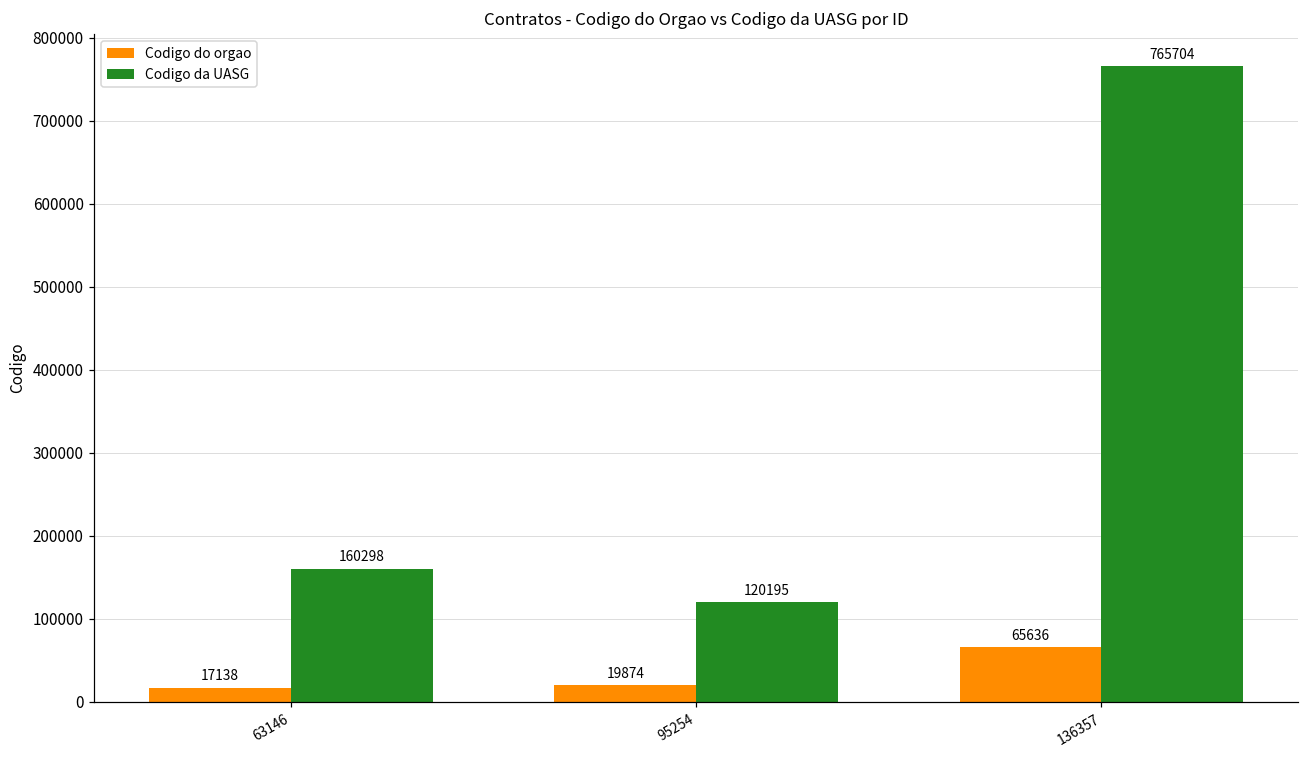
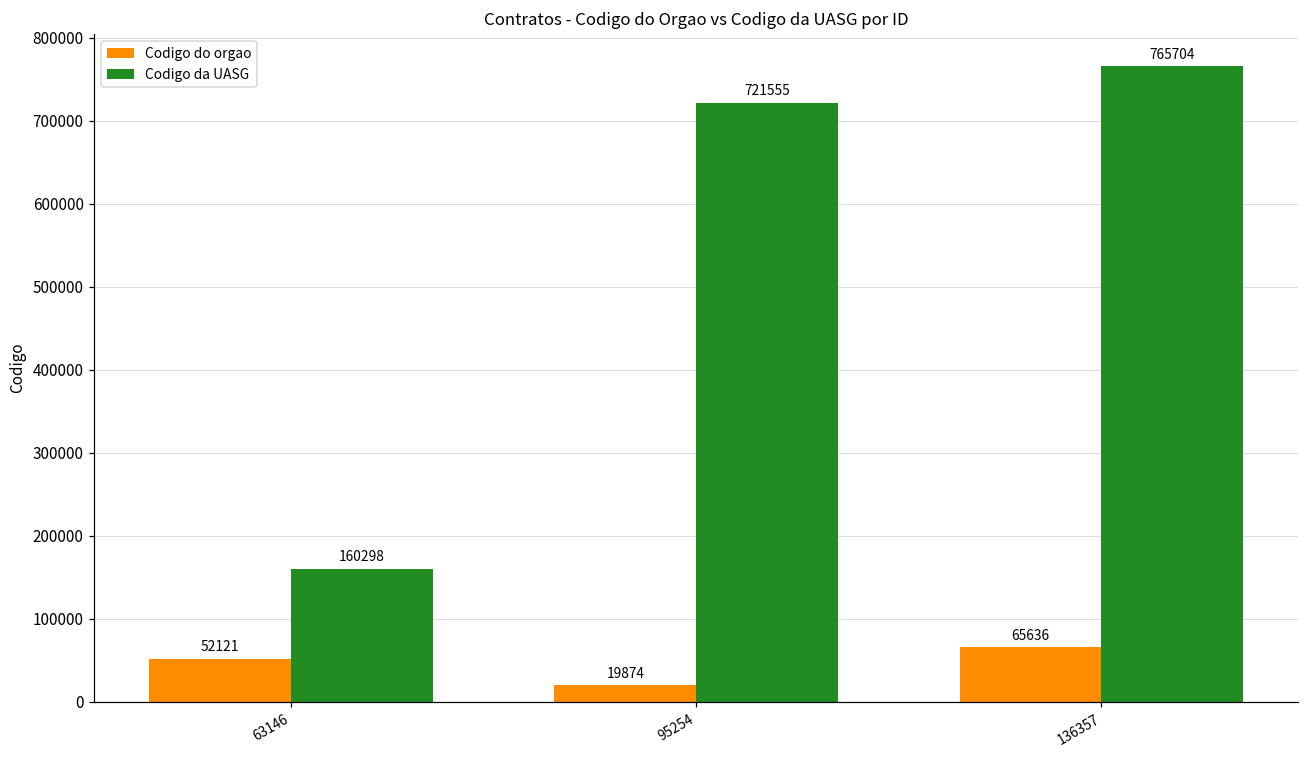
  {
    "Codigo do orgao": {
-     "63146": 17138,
+     "63146": 52121,
      "95254": 19874,
      "136357": 65636
    },
    "Codigo da UASG": {
      "63146": 160298,
-     "95254": 120195,
+     "95254": 721555,
      "136357": 765704
    }
  }
